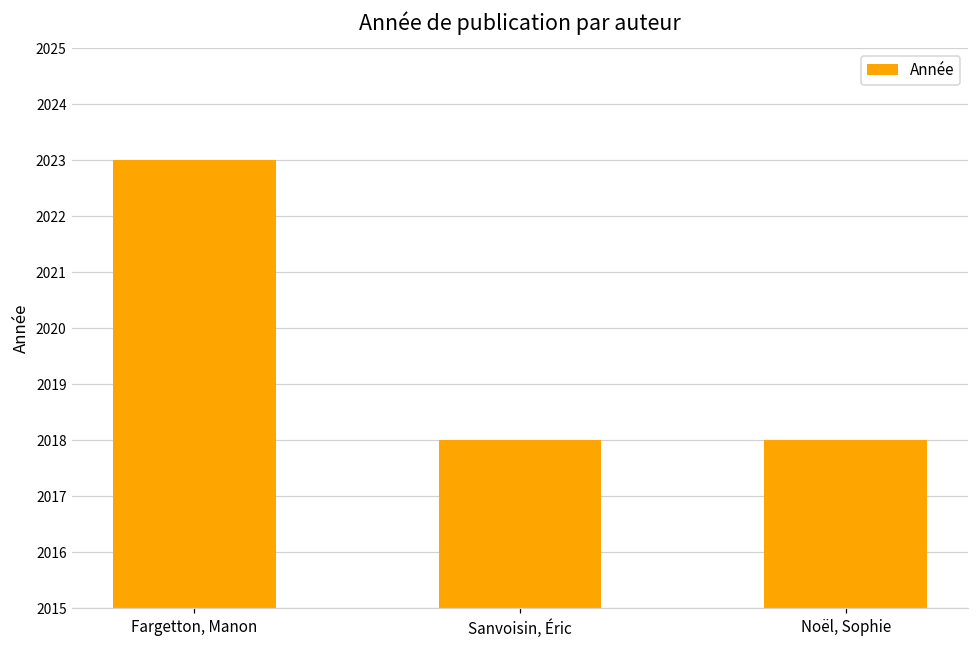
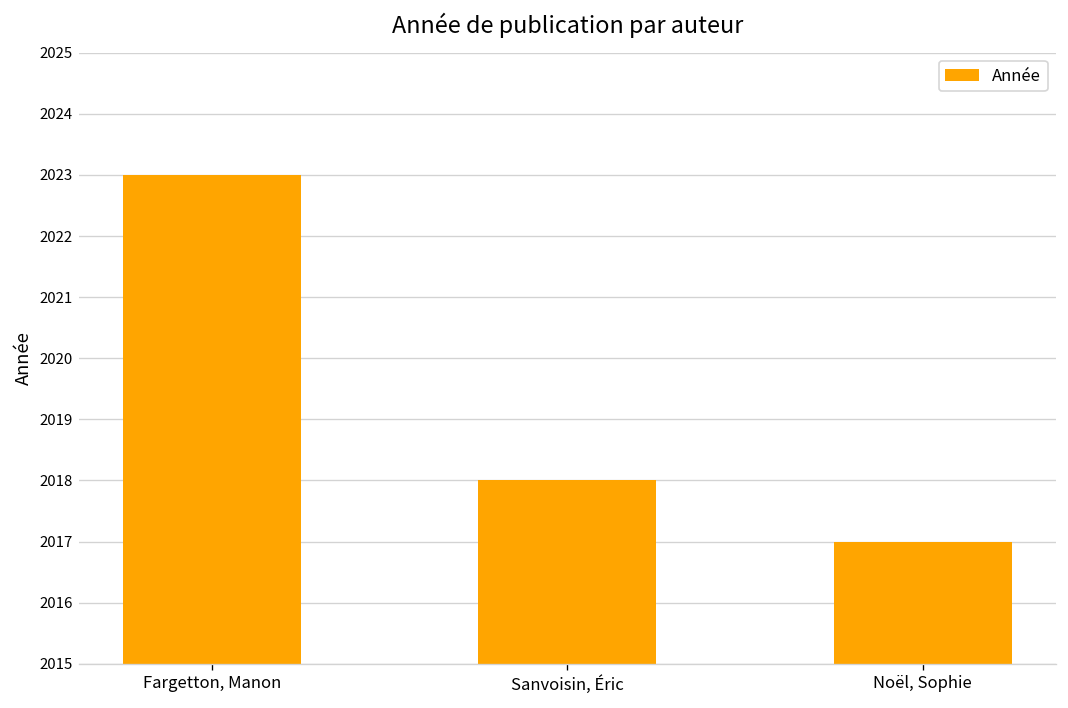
  {
    "Fargetton, Manon": 2023,
    "Sanvoisin, Éric": 2018,
-   "Noël, Sophie": 2018
+   "Noël, Sophie": 2017
  }
